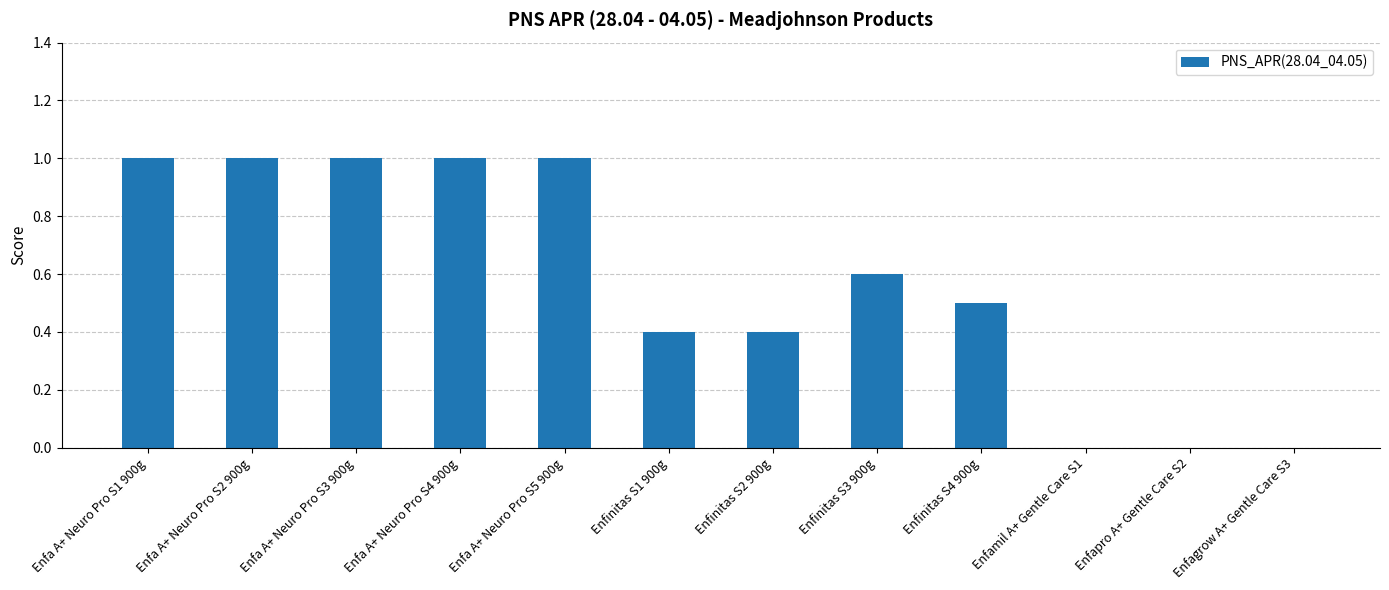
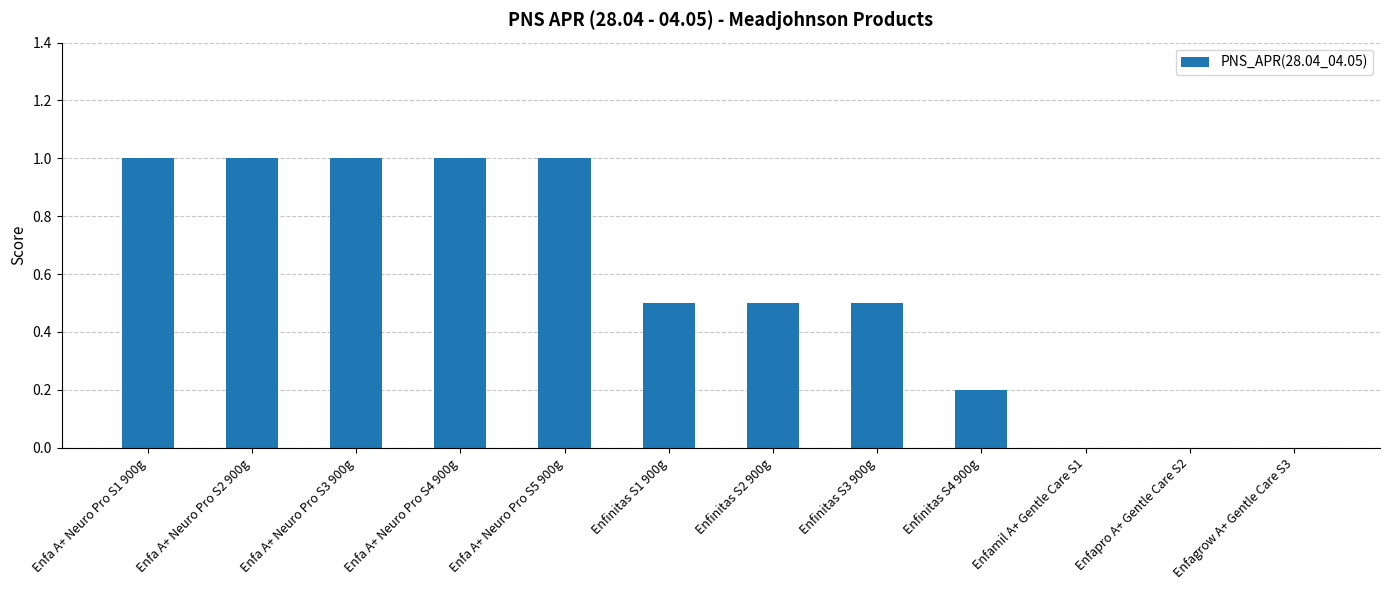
  {
    "Enfa A+ Neuro Pro S1 900g": 1.0,
    "Enfa A+ Neuro Pro S2 900g": 1.0,
    "Enfa A+ Neuro Pro S3 900g": 1.0,
    "Enfa A+ Neuro Pro S4 900g": 1.0,
    "Enfa A+ Neuro Pro S5 900g": 1.0,
-   "Enfinitas S1 900g": 0.4,
-   "Enfinitas S2 900g": 0.4,
-   "Enfinitas S3 900g": 0.6,
-   "Enfinitas S4 900g": 0.5,
+   "Enfinitas S1 900g": 0.5,
+   "Enfinitas S2 900g": 0.5,
+   "Enfinitas S3 900g": 0.5,
+   "Enfinitas S4 900g": 0.2,
    "Enfamil A+ Gentle Care S1": 0.0,
    "Enfapro A+ Gentle Care S2": 0.0,
    "Enfagrow A+ Gentle Care S3": 0.0
  }
